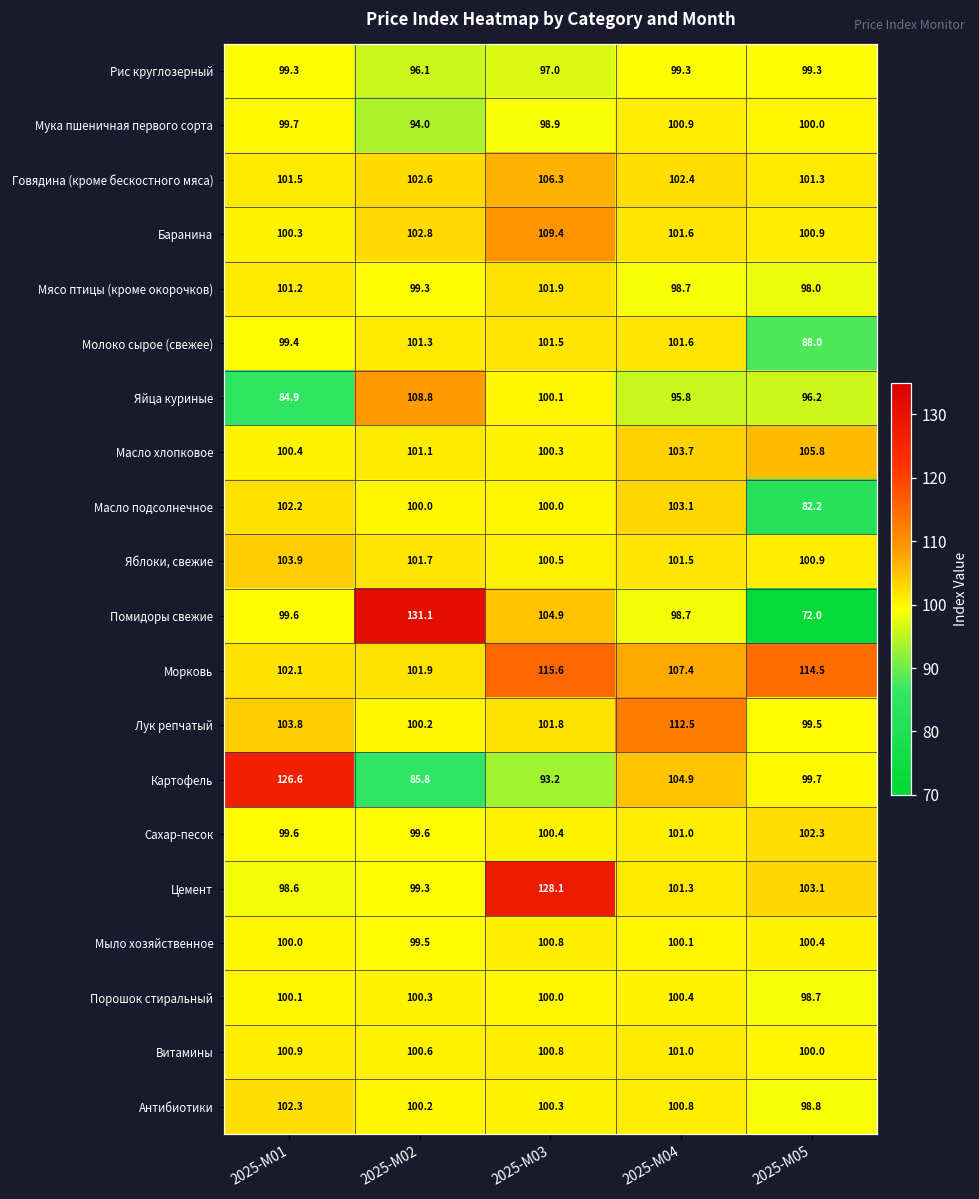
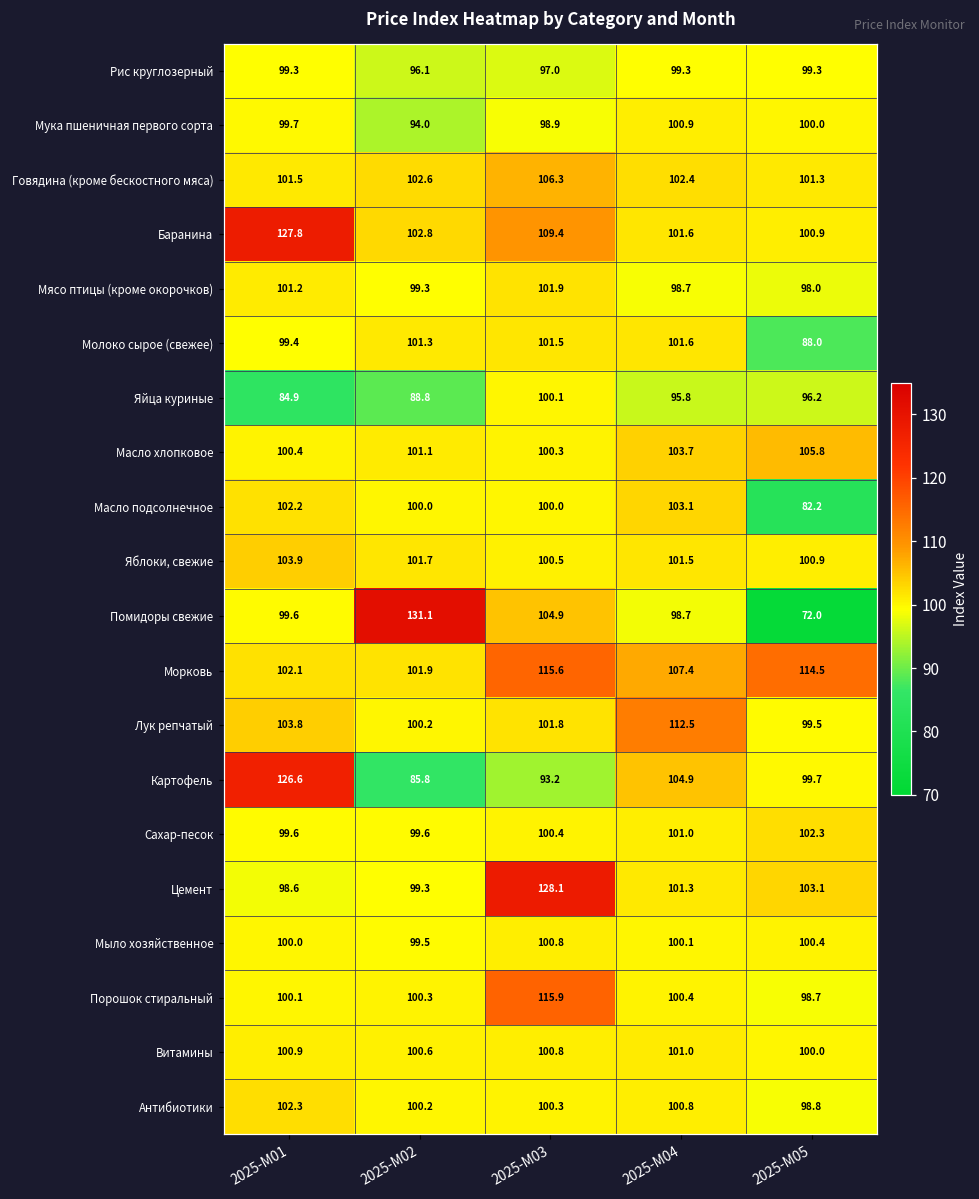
  {
    "Рис круглозерный": {
      "2025-М01": 99.3,
      "2025-М02": 96.1,
      "2025-М03": 97.0,
      "2025-М04": 99.3,
      "2025-М05": 99.3
    },
    "Мука пшеничная первого сорта": {
      "2025-М01": 99.7,
      "2025-М02": 94.0,
      "2025-М03": 98.9,
      "2025-М04": 100.9,
      "2025-М05": 100.0
    },
    "Говядина (кроме бескостного мяса)": {
      "2025-М01": 101.5,
      "2025-М02": 102.6,
      "2025-М03": 106.3,
      "2025-М04": 102.4,
      "2025-М05": 101.3
    },
    "Баранина": {
-     "2025-М01": 100.3,
+     "2025-М01": 127.8,
      "2025-М02": 102.8,
      "2025-М03": 109.4,
      "2025-М04": 101.6,
      "2025-М05": 100.9
    },
    "Мясо птицы (кроме окорочков)": {
      "2025-М01": 101.2,
      "2025-М02": 99.3,
      "2025-М03": 101.9,
      "2025-М04": 98.7,
      "2025-М05": 98.0
    },
    "Молоко сырое (свежее)": {
      "2025-М01": 99.4,
      "2025-М02": 101.3,
      "2025-М03": 101.5,
      "2025-М04": 101.6,
      "2025-М05": 88.0
    },
    "Яйца куриные": {
      "2025-М01": 84.9,
-     "2025-М02": 108.8,
+     "2025-М02": 88.8,
      "2025-М03": 100.1,
      "2025-М04": 95.8,
      "2025-М05": 96.2
    },
    "Масло хлопковое": {
      "2025-М01": 100.4,
      "2025-М02": 101.1,
      "2025-М03": 100.3,
      "2025-М04": 103.7,
      "2025-М05": 105.8
    },
    "Масло подсолнечное": {
      "2025-М01": 102.2,
      "2025-М02": 100.0,
      "2025-М03": 100.0,
      "2025-М04": 103.1,
      "2025-М05": 82.2
    },
    "Яблоки, свежие": {
      "2025-М01": 103.9,
      "2025-М02": 101.7,
      "2025-М03": 100.5,
      "2025-М04": 101.5,
      "2025-М05": 100.9
    },
    "Помидоры свежие": {
      "2025-М01": 99.6,
      "2025-М02": 131.1,
      "2025-М03": 104.9,
      "2025-М04": 98.7,
      "2025-М05": 72.0
    },
    "Морковь": {
      "2025-М01": 102.1,
      "2025-М02": 101.9,
      "2025-М03": 115.6,
      "2025-М04": 107.4,
      "2025-М05": 114.5
    },
    "Лук репчатый": {
      "2025-М01": 103.8,
      "2025-М02": 100.2,
      "2025-М03": 101.8,
      "2025-М04": 112.5,
      "2025-М05": 99.5
    },
    "Картофель": {
      "2025-М01": 126.6,
      "2025-М02": 85.8,
      "2025-М03": 93.2,
      "2025-М04": 104.9,
      "2025-М05": 99.7
    },
    "Сахар-песок": {
      "2025-М01": 99.6,
      "2025-М02": 99.6,
      "2025-М03": 100.4,
      "2025-М04": 101.0,
      "2025-М05": 102.3
    },
    "Цемент": {
      "2025-М01": 98.6,
      "2025-М02": 99.3,
      "2025-М03": 128.1,
      "2025-М04": 101.3,
      "2025-М05": 103.1
    },
    "Мыло хозяйственное": {
      "2025-М01": 100.0,
      "2025-М02": 99.5,
      "2025-М03": 100.8,
      "2025-М04": 100.1,
      "2025-М05": 100.4
    },
    "Порошок стиральный": {
      "2025-М01": 100.1,
      "2025-М02": 100.3,
-     "2025-М03": 100.0,
+     "2025-М03": 115.9,
      "2025-М04": 100.4,
      "2025-М05": 98.7
    },
    "Витамины": {
      "2025-М01": 100.9,
      "2025-М02": 100.6,
      "2025-М03": 100.8,
      "2025-М04": 101.0,
      "2025-М05": 100.0
    },
    "Антибиотики": {
      "2025-М01": 102.3,
      "2025-М02": 100.2,
      "2025-М03": 100.3,
      "2025-М04": 100.8,
      "2025-М05": 98.8
    }
  }
